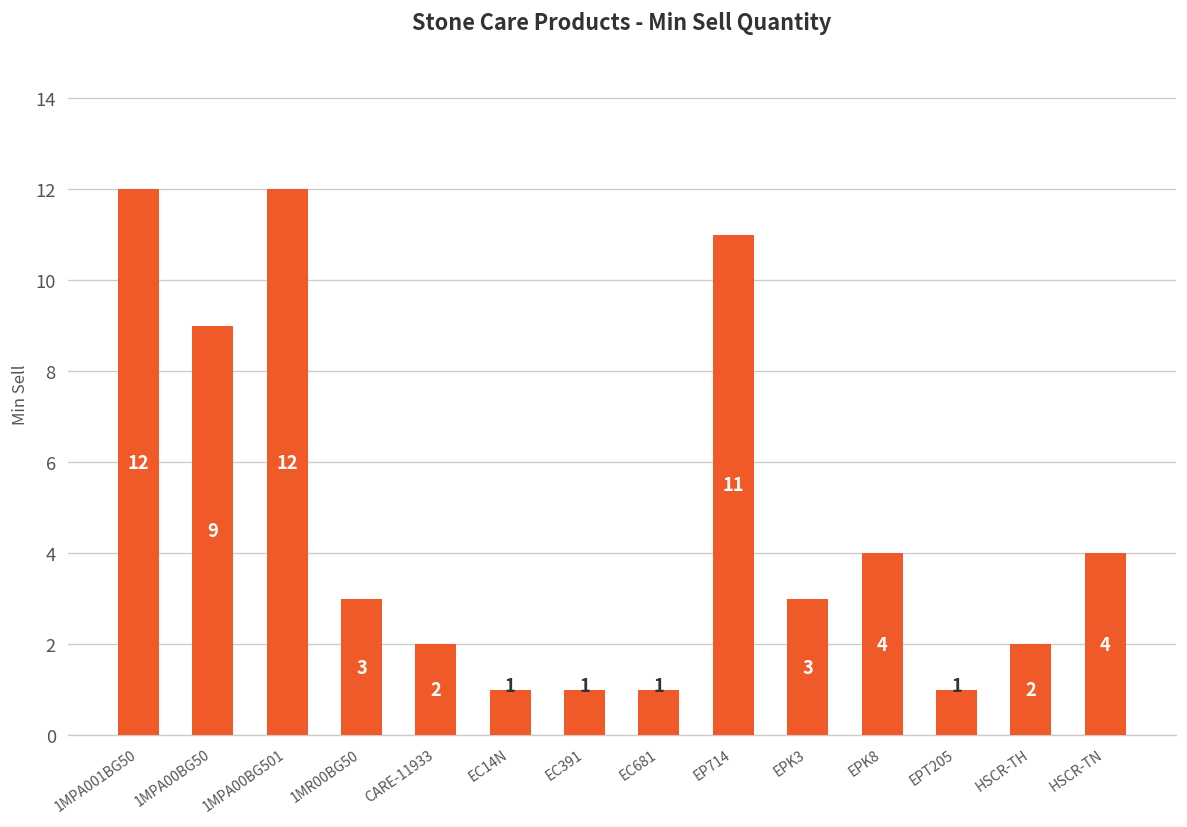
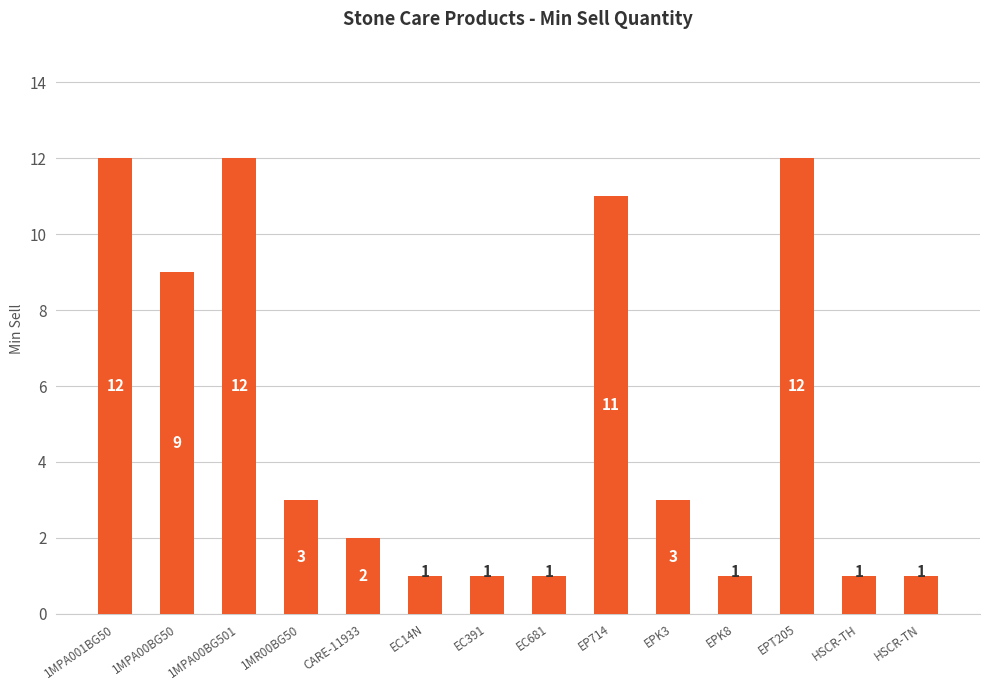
  {
    "1MPA001BG50": 12,
    "1MPA00BG50": 9,
    "1MPA00BG501": 12,
    "1MR00BG50": 3,
    "CARE-11933": 2,
    "EC14N": 1,
    "EC391": 1,
    "EC681": 1,
    "EP714": 11,
    "EPK3": 3,
-   "EPK8": 4,
-   "EPT205": 1,
-   "HSCR-TH": 2,
-   "HSCR-TN": 4
+   "EPK8": 1,
+   "EPT205": 12,
+   "HSCR-TH": 1,
+   "HSCR-TN": 1
  }
